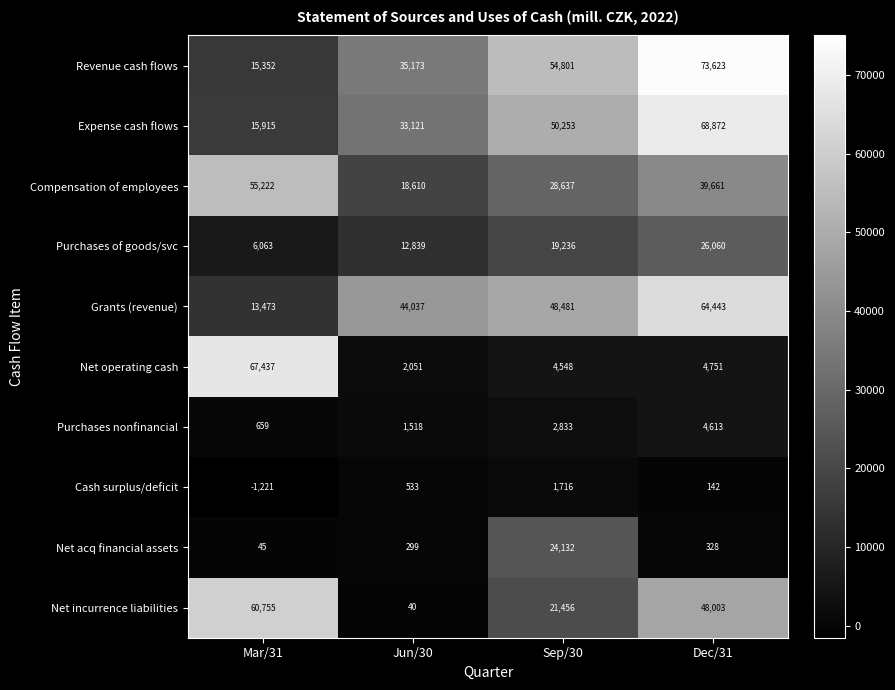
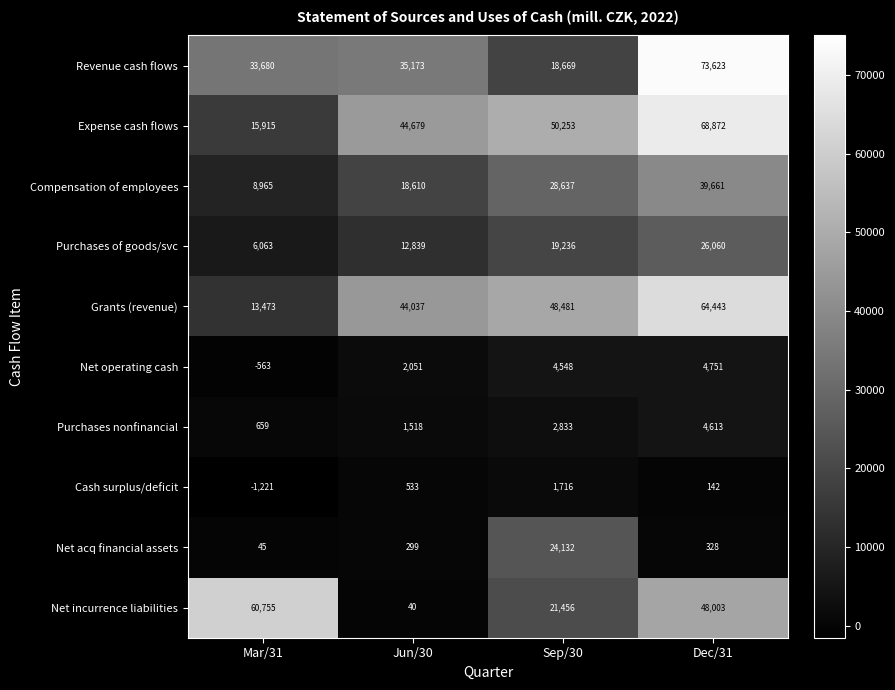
  {
    "Revenue cash flows": {
-     "Mar/31": "15,352",
+     "Mar/31": "33,680",
      "Jun/30": "35,173",
-     "Sep/30": "54,801",
+     "Sep/30": "18,669",
      "Dec/31": "73,623"
    },
    "Expense cash flows": {
      "Mar/31": "15,915",
-     "Jun/30": "33,121",
+     "Jun/30": "44,679",
      "Sep/30": "50,253",
      "Dec/31": "68,872"
    },
    "Compensation of employees": {
-     "Mar/31": "55,222",
+     "Mar/31": "8,965",
      "Jun/30": "18,610",
      "Sep/30": "28,637",
      "Dec/31": "39,661"
    },
    "Purchases of goods/svc": {
      "Mar/31": "6,063",
      "Jun/30": "12,839",
      "Sep/30": "19,236",
      "Dec/31": "26,060"
    },
    "Grants (revenue)": {
      "Mar/31": "13,473",
      "Jun/30": "44,037",
      "Sep/30": "48,481",
      "Dec/31": "64,443"
    },
    "Net operating cash": {
-     "Mar/31": "67,437",
+     "Mar/31": "-563",
      "Jun/30": "2,051",
      "Sep/30": "4,548",
      "Dec/31": "4,751"
    },
    "Purchases nonfinancial": {
      "Mar/31": "659",
      "Jun/30": "1,518",
      "Sep/30": "2,833",
      "Dec/31": "4,613"
    },
    "Cash surplus/deficit": {
      "Mar/31": "-1,221",
      "Jun/30": "533",
      "Sep/30": "1,716",
      "Dec/31": "142"
    },
    "Net acq financial assets": {
      "Mar/31": "45",
      "Jun/30": "299",
      "Sep/30": "24,132",
      "Dec/31": "328"
    },
    "Net incurrence liabilities": {
      "Mar/31": "60,755",
      "Jun/30": "40",
      "Sep/30": "21,456",
      "Dec/31": "48,003"
    }
  }
